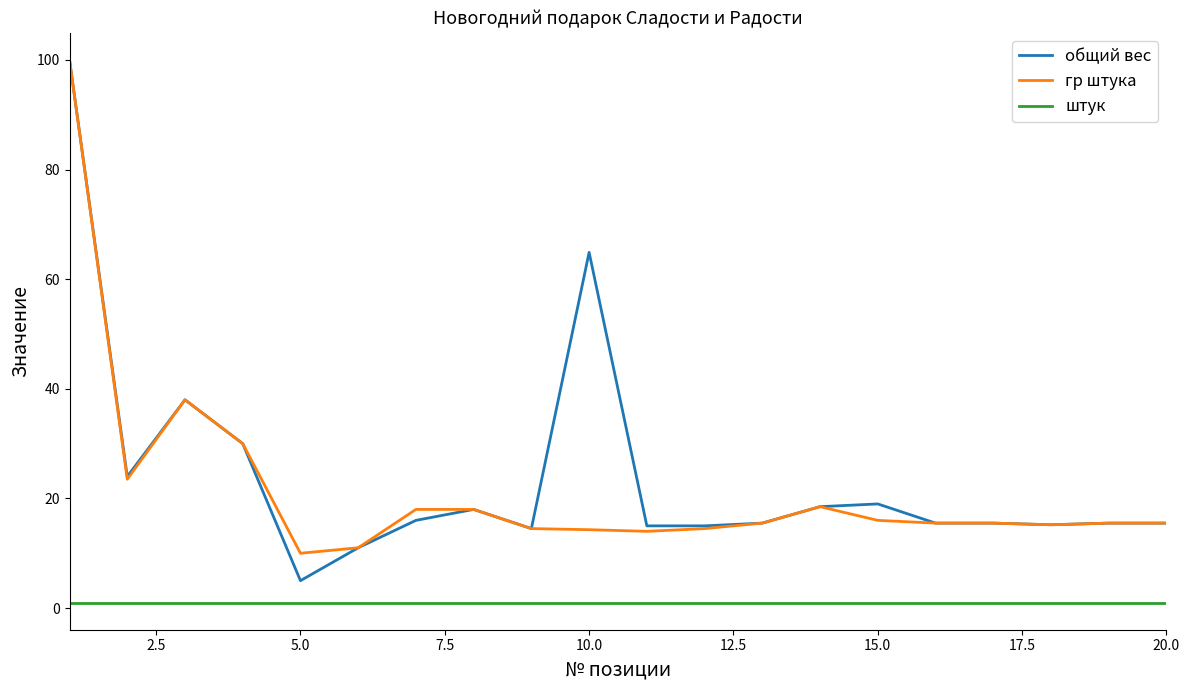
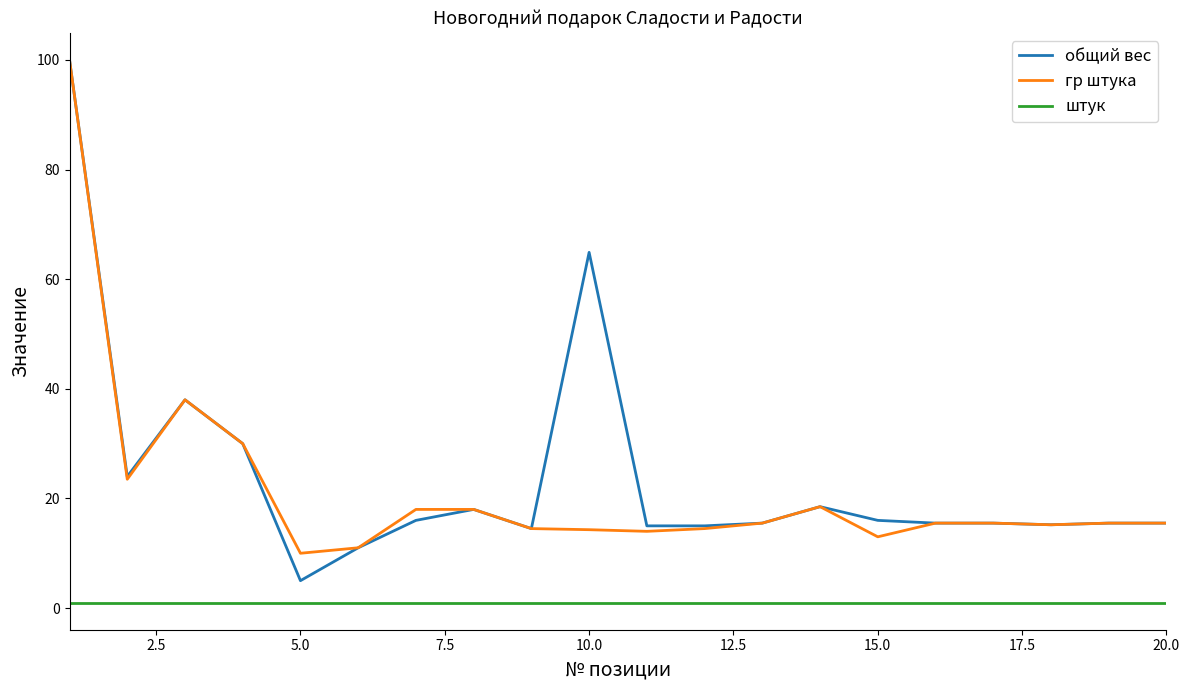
  {
    "общий вес": {
      "5.0": 5,
      "10.0": 65,
-     "15.0": 19
+     "15.0": 16
    },
    "гр штука": {
      "5.0": 10,
      "10.0": 14,
-     "15.0": 16
+     "15.0": 13
    },
    "штук": {
      "5.0": 1,
      "10.0": 1,
      "15.0": 1,
      "20.0": 1
    }
  }
